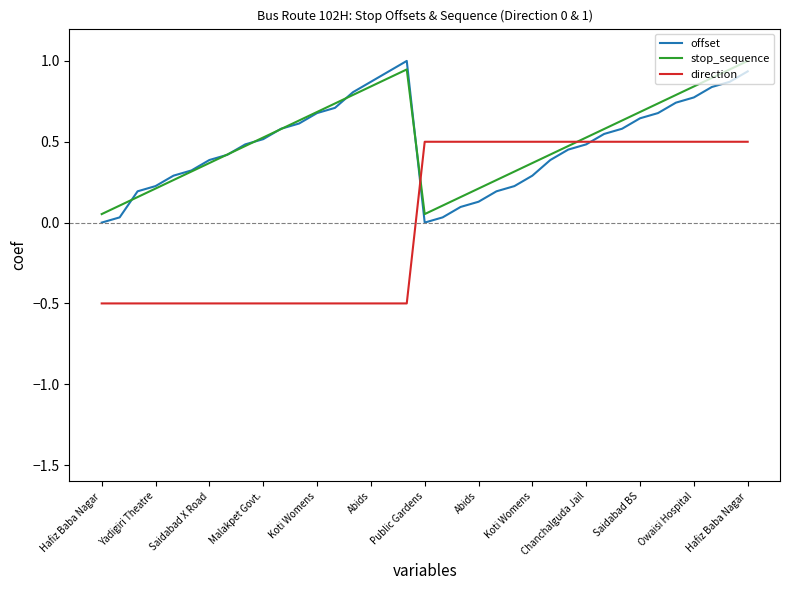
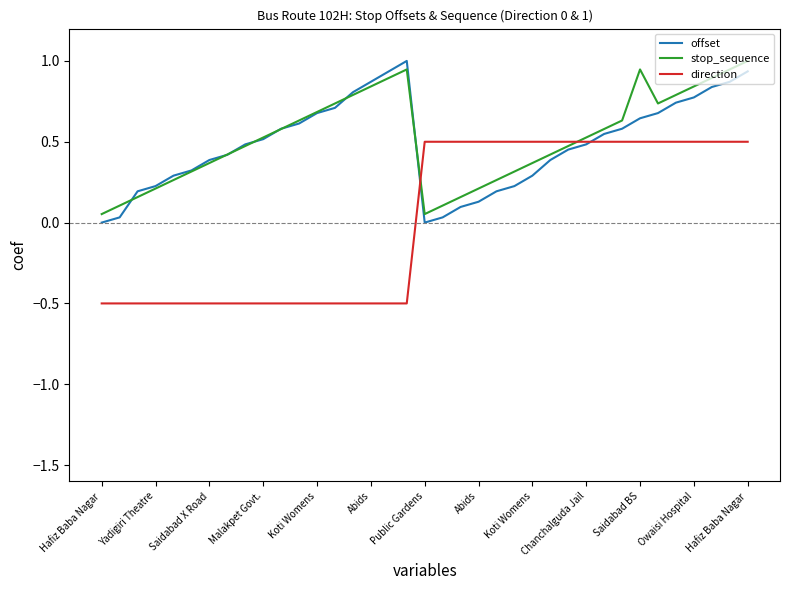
  {
    "offset": {
      "Public Gardens": 0.00,
      "Saidabad BS": 0.65
    },
    "stop_sequence": {
      "Public Gardens": 0.05,
-     "Saidabad BS": 0.68
+     "Saidabad BS": 0.95
    },
    "direction": {
      "Yadigiri Theatre": -0.50,
      "Malakpet Govt.": -0.50,
      "Public Gardens": 0.50,
      "Saidabad BS": 0.50
    }
  }
